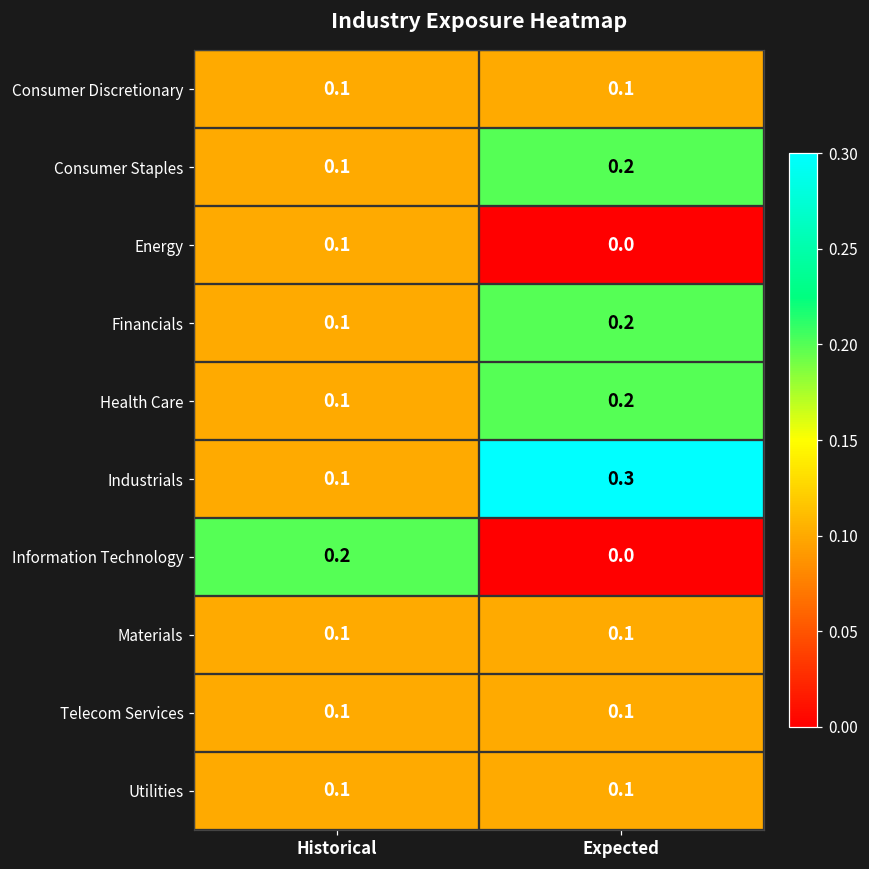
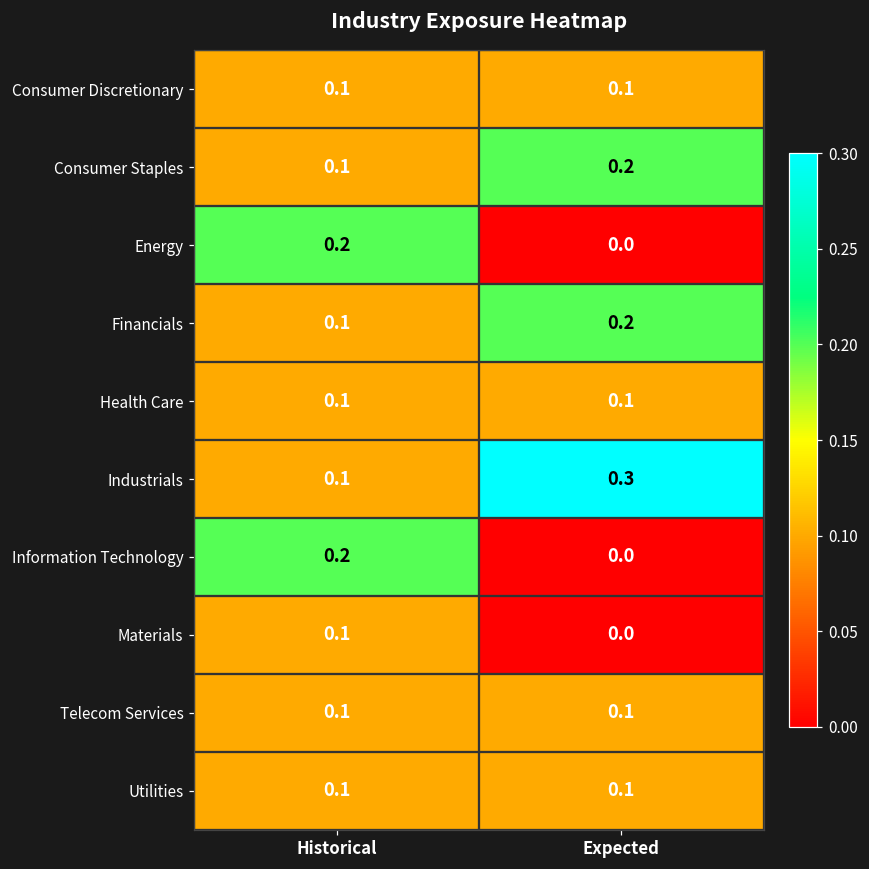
  {
    "Consumer Discretionary": {
      "Historical": 0.1,
      "Expected": 0.1
    },
    "Consumer Staples": {
      "Historical": 0.1,
      "Expected": 0.2
    },
    "Energy": {
-     "Historical": 0.1,
+     "Historical": 0.2,
      "Expected": 0.0
    },
    "Financials": {
      "Historical": 0.1,
      "Expected": 0.2
    },
    "Health Care": {
      "Historical": 0.1,
-     "Expected": 0.2
+     "Expected": 0.1
    },
    "Industrials": {
      "Historical": 0.1,
      "Expected": 0.3
    },
    "Information Technology": {
      "Historical": 0.2,
      "Expected": 0.0
    },
    "Materials": {
      "Historical": 0.1,
-     "Expected": 0.1
+     "Expected": 0.0
    },
    "Telecom Services": {
      "Historical": 0.1,
      "Expected": 0.1
    },
    "Utilities": {
      "Historical": 0.1,
      "Expected": 0.1
    }
  }
